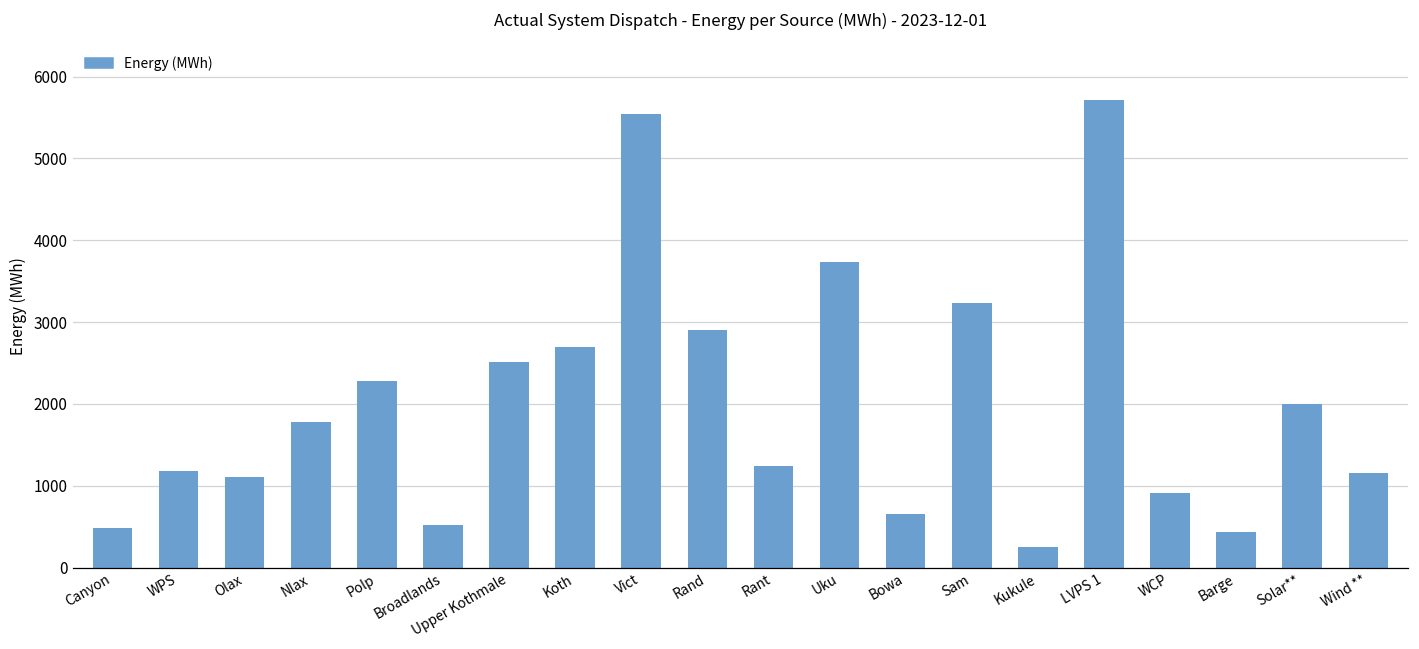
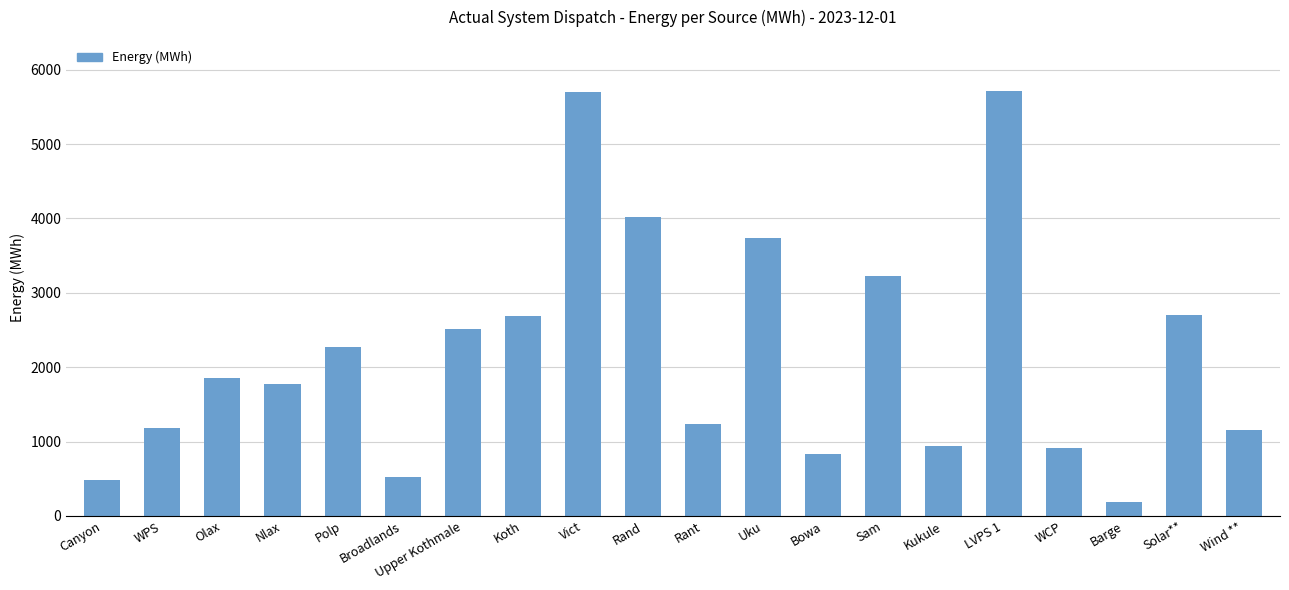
  {
    "Canyon": 500,
    "WPS": 1200,
-   "Olax": 1100,
+   "Olax": 1900,
    "Nlax": 1800,
    "Polp": 2300,
    "Broadlands": 500,
    "Upper Kothmale": 2500,
    "Koth": 2700,
-   "Vict": 5500,
-   "Rand": 2900,
+   "Vict": 5700,
+   "Rand": 4000,
    "Rant": 1200,
    "Uku": 3700,
-   "Bowa": 700,
+   "Bowa": 800,
    "Sam": 3200,
-   "Kukule": 200,
+   "Kukule": 900,
    "LVPS 1": 5700,
    "WCP": 900,
-   "Barge": 400,
-   "Solar**": 2000,
+   "Barge": 200,
+   "Solar**": 2700,
    "Wind **": 1200
  }
